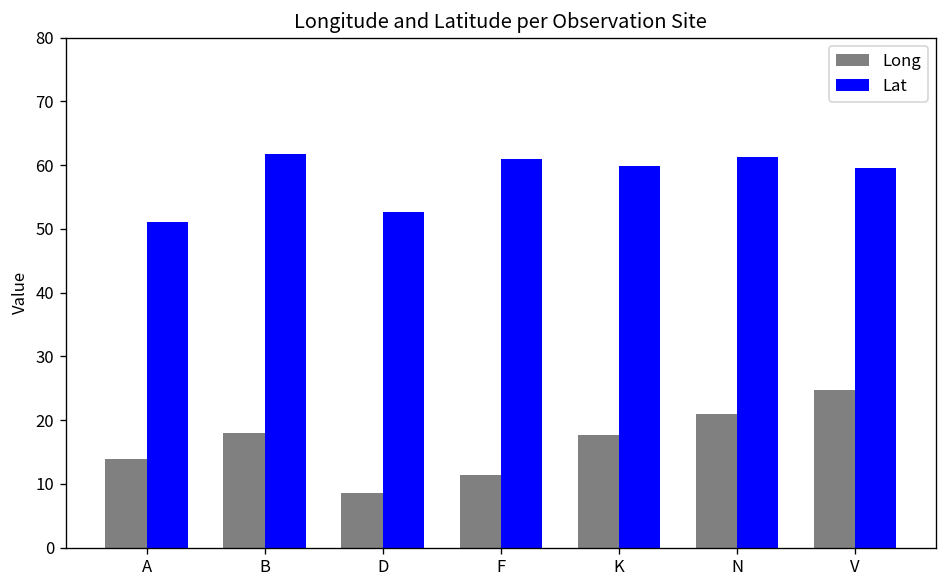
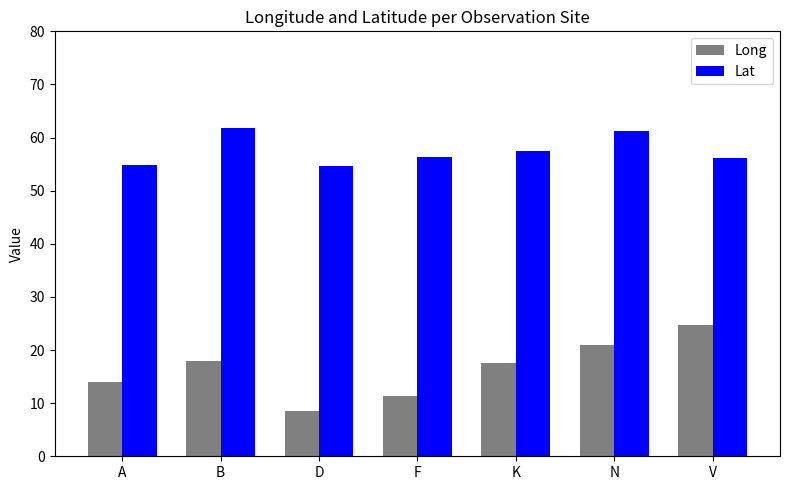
  {
    "Long": {
      "A": 14,
      "B": 18,
      "D": 9,
      "F": 11,
      "K": 18,
      "N": 21,
      "V": 25
    },
    "Lat": {
-     "A": 51,
+     "A": 55,
      "B": 62,
-     "D": 53,
-     "F": 61,
-     "K": 60,
+     "D": 55,
+     "F": 56,
+     "K": 58,
      "N": 61,
-     "V": 60
+     "V": 56
    }
  }
